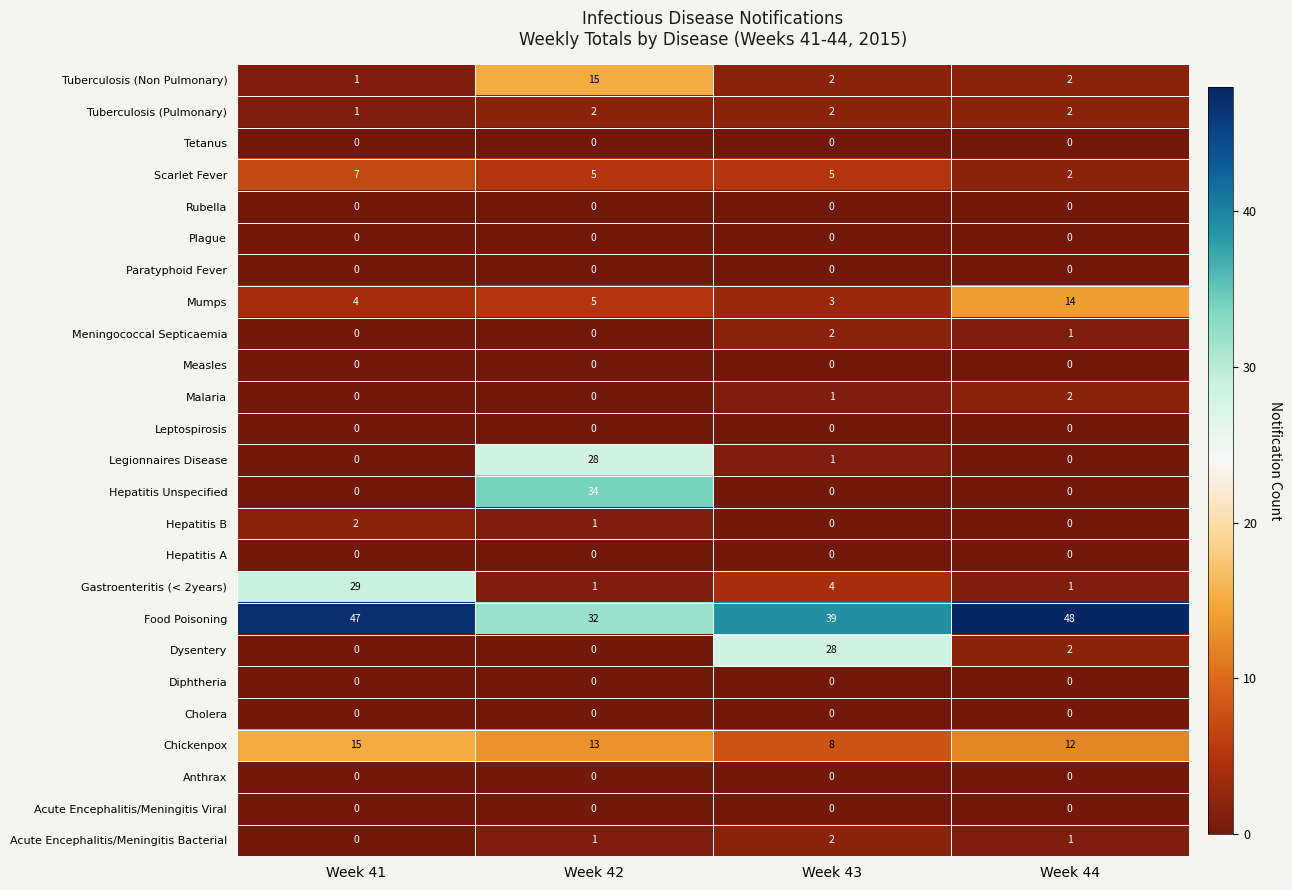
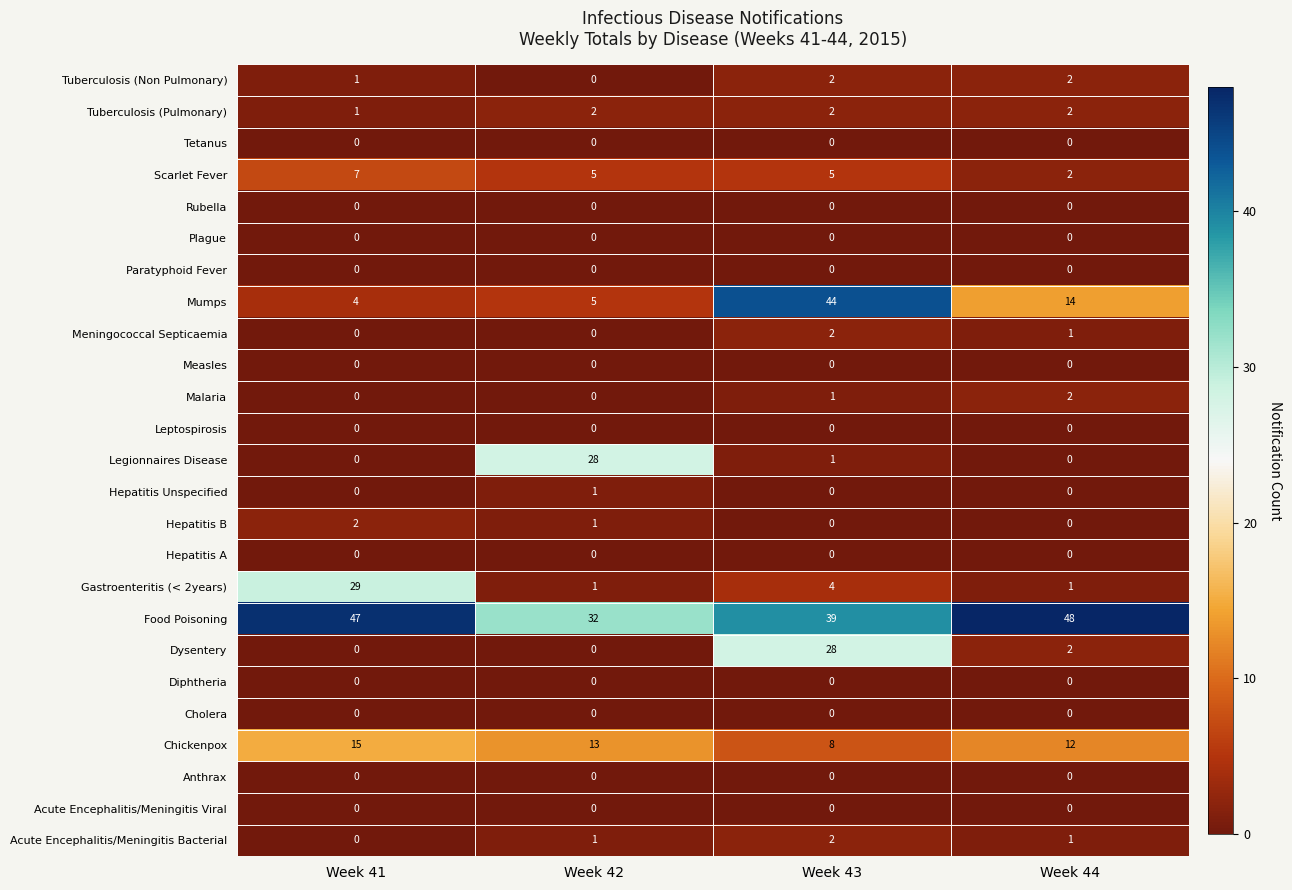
  {
    "Tuberculosis (Non Pulmonary)": {
      "Week 41": 1,
-     "Week 42": 15,
+     "Week 42": 0,
      "Week 43": 2,
      "Week 44": 2
    },
    "Tuberculosis (Pulmonary)": {
      "Week 41": 1,
      "Week 42": 2,
      "Week 43": 2,
      "Week 44": 2
    },
    "Tetanus": {
      "Week 41": 0,
      "Week 42": 0,
      "Week 43": 0,
      "Week 44": 0
    },
    "Scarlet Fever": {
      "Week 41": 7,
      "Week 42": 5,
      "Week 43": 5,
      "Week 44": 2
    },
    "Rubella": {
      "Week 41": 0,
      "Week 42": 0,
      "Week 43": 0,
      "Week 44": 0
    },
    "Plague": {
      "Week 41": 0,
      "Week 42": 0,
      "Week 43": 0,
      "Week 44": 0
    },
    "Paratyphoid Fever": {
      "Week 41": 0,
      "Week 42": 0,
      "Week 43": 0,
      "Week 44": 0
    },
    "Mumps": {
      "Week 41": 4,
      "Week 42": 5,
-     "Week 43": 3,
+     "Week 43": 44,
      "Week 44": 14
    },
    "Meningococcal Septicaemia": {
      "Week 41": 0,
      "Week 42": 0,
      "Week 43": 2,
      "Week 44": 1
    },
    "Measles": {
      "Week 41": 0,
      "Week 42": 0,
      "Week 43": 0,
      "Week 44": 0
    },
    "Malaria": {
      "Week 41": 0,
      "Week 42": 0,
      "Week 43": 1,
      "Week 44": 2
    },
    "Leptospirosis": {
      "Week 41": 0,
      "Week 42": 0,
      "Week 43": 0,
      "Week 44": 0
    },
    "Legionnaires Disease": {
      "Week 41": 0,
      "Week 42": 28,
      "Week 43": 1,
      "Week 44": 0
    },
    "Hepatitis Unspecified": {
      "Week 41": 0,
-     "Week 42": 34,
+     "Week 42": 1,
      "Week 43": 0,
      "Week 44": 0
    },
    "Hepatitis B": {
      "Week 41": 2,
      "Week 42": 1,
      "Week 43": 0,
      "Week 44": 0
    },
    "Hepatitis A": {
      "Week 41": 0,
      "Week 42": 0,
      "Week 43": 0,
      "Week 44": 0
    },
    "Gastroenteritis (< 2years)": {
      "Week 41": 29,
      "Week 42": 1,
      "Week 43": 4,
      "Week 44": 1
    },
    "Food Poisoning": {
      "Week 41": 47,
      "Week 42": 32,
      "Week 43": 39,
      "Week 44": 48
    },
    "Dysentery": {
      "Week 41": 0,
      "Week 42": 0,
      "Week 43": 28,
      "Week 44": 2
    },
    "Diphtheria": {
      "Week 41": 0,
      "Week 42": 0,
      "Week 43": 0,
      "Week 44": 0
    },
    "Cholera": {
      "Week 41": 0,
      "Week 42": 0,
      "Week 43": 0,
      "Week 44": 0
    },
    "Chickenpox": {
      "Week 41": 15,
      "Week 42": 13,
      "Week 43": 8,
      "Week 44": 12
    },
    "Anthrax": {
      "Week 41": 0,
      "Week 42": 0,
      "Week 43": 0,
      "Week 44": 0
    },
    "Acute Encephalitis/Meningitis Viral": {
      "Week 41": 0,
      "Week 42": 0,
      "Week 43": 0,
      "Week 44": 0
    },
    "Acute Encephalitis/Meningitis Bacterial": {
      "Week 41": 0,
      "Week 42": 1,
      "Week 43": 2,
      "Week 44": 1
    }
  }
